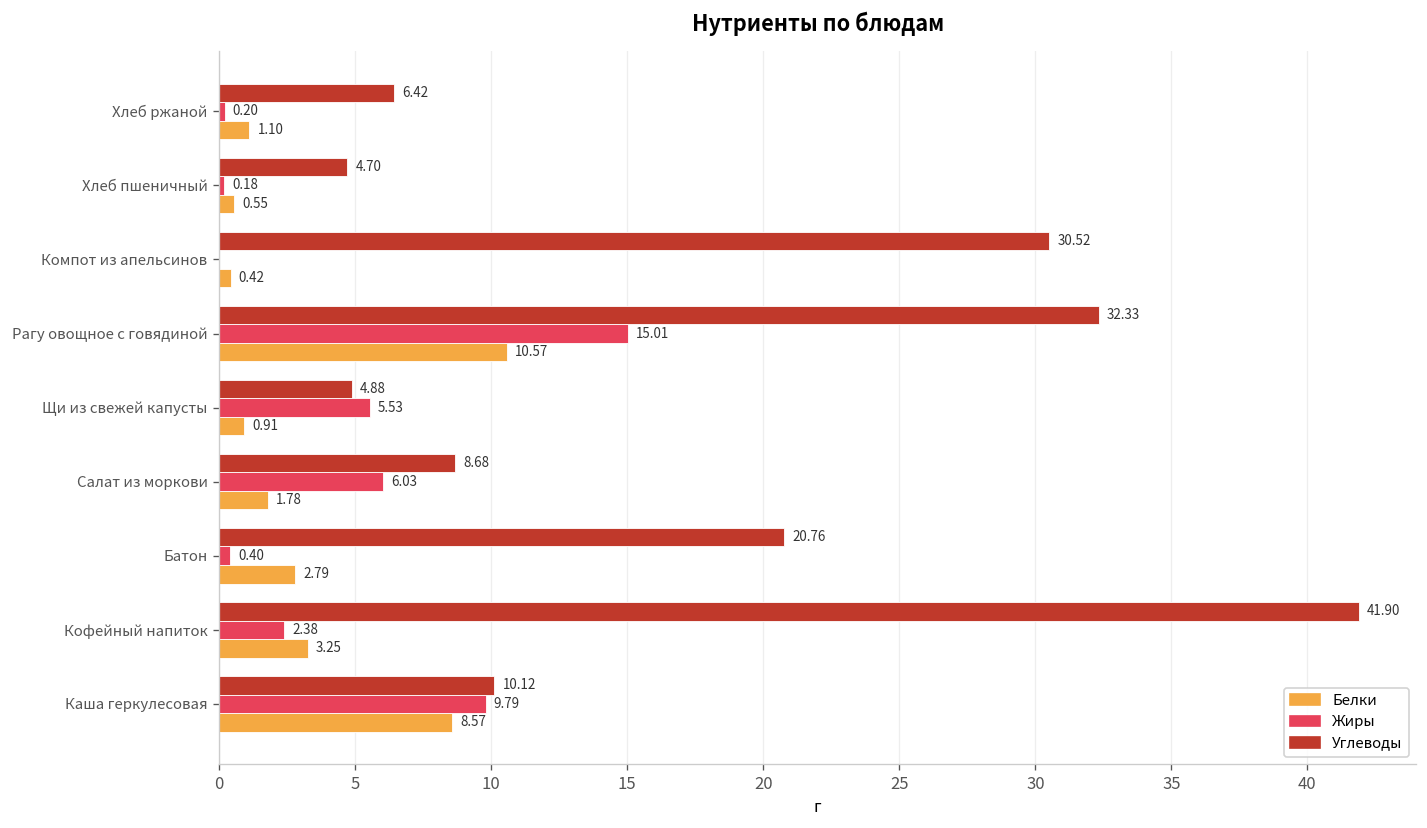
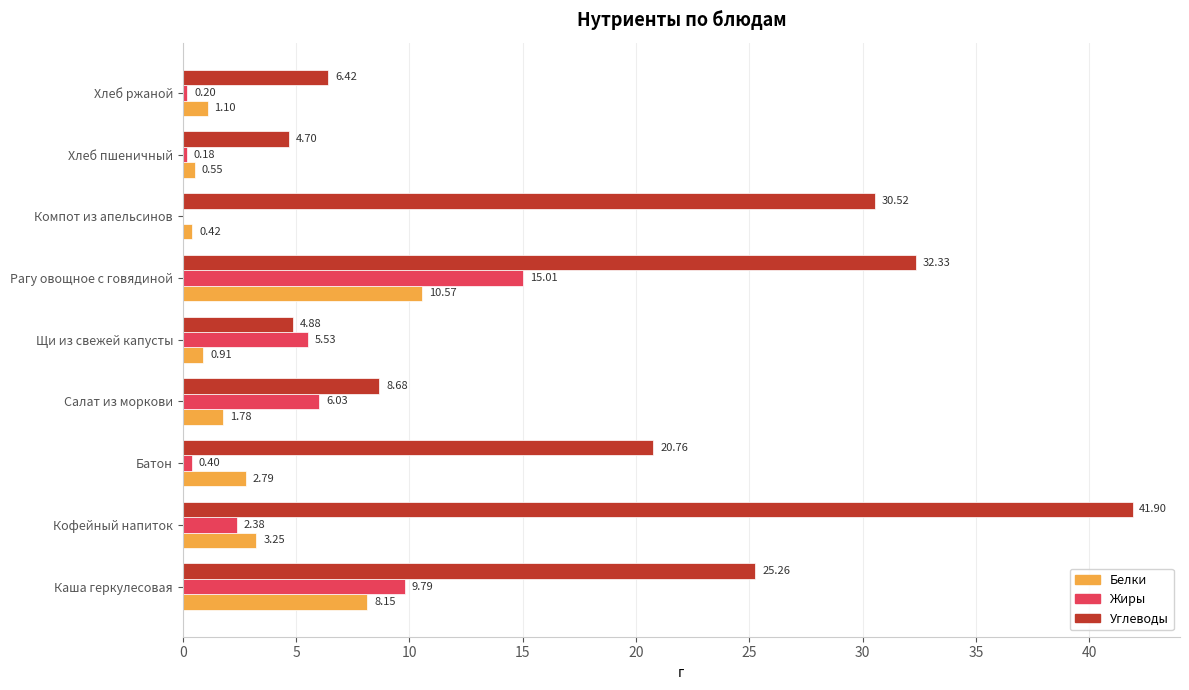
  {
    "Белки": {
      "Хлеб ржаной": 1.10,
      "Хлеб пшеничный": 0.55,
      "Компот из апельсинов": 0.42,
      "Рагу овощное с говядиной": 10.57,
      "Щи из свежей капусты": 0.91,
      "Салат из моркови": 1.78,
      "Батон": 2.79,
      "Кофейный напиток": 3.25,
-     "Каша геркулесовая": 8.57
+     "Каша геркулесовая": 8.15
    },
    "Жиры": {
      "Хлеб ржаной": 0.20,
      "Хлеб пшеничный": 0.18,
      "Рагу овощное с говядиной": 15.01,
      "Щи из свежей капусты": 5.53,
      "Салат из моркови": 6.03,
      "Батон": 0.40,
      "Кофейный напиток": 2.38,
      "Каша геркулесовая": 9.79
    },
    "Углеводы": {
      "Хлеб ржаной": 6.42,
      "Хлеб пшеничный": 4.70,
      "Компот из апельсинов": 30.52,
      "Рагу овощное с говядиной": 32.33,
      "Щи из свежей капусты": 4.88,
      "Салат из моркови": 8.68,
      "Батон": 20.76,
      "Кофейный напиток": 41.90,
-     "Каша геркулесовая": 10.12
+     "Каша геркулесовая": 25.26
    }
  }
